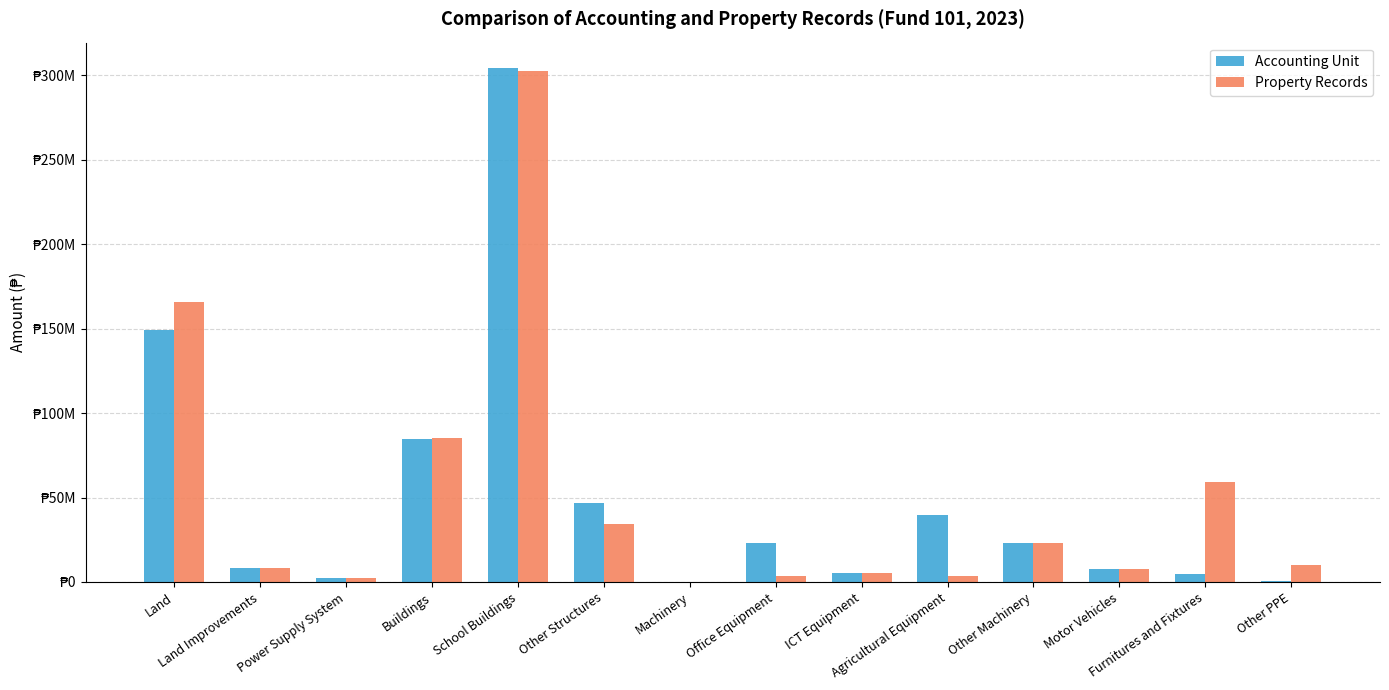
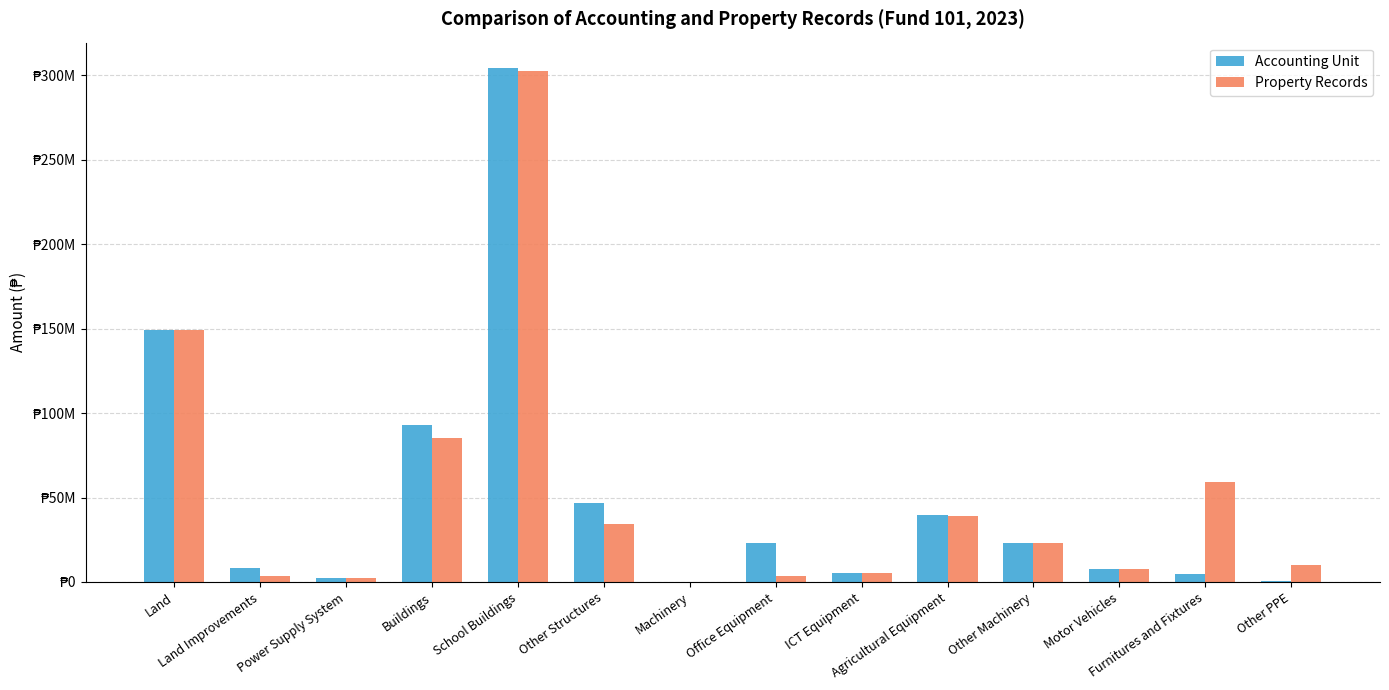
  {
    "Accounting Unit": {
      "Land": "₱149000000",
      "Land Improvements": "₱8000000",
      "Power Supply System": "₱2000000",
-     "Buildings": "₱85000000",
+     "Buildings": "₱93000000",
      "School Buildings": "₱304000000",
      "Other Structures": "₱47000000",
      "Office Equipment": "₱23000000",
      "ICT Equipment": "₱5000000",
      "Agricultural Equipment": "₱40000000",
      "Other Machinery": "₱23000000",
      "Motor Vehicles": "₱8000000",
      "Furnitures and Fixtures": "₱5000000"
    },
    "Property Records": {
-     "Land": "₱166000000",
-     "Land Improvements": "₱8000000",
+     "Land": "₱149000000",
+     "Land Improvements": "₱3000000",
      "Power Supply System": "₱2000000",
      "Buildings": "₱86000000",
      "School Buildings": "₱302000000",
      "Other Structures": "₱35000000",
      "Office Equipment": "₱4000000",
      "ICT Equipment": "₱5000000",
-     "Agricultural Equipment": "₱3000000",
+     "Agricultural Equipment": "₱39000000",
      "Other Machinery": "₱23000000",
      "Motor Vehicles": "₱8000000",
      "Furnitures and Fixtures": "₱59000000",
      "Other PPE": "₱10000000"
    }
  }
